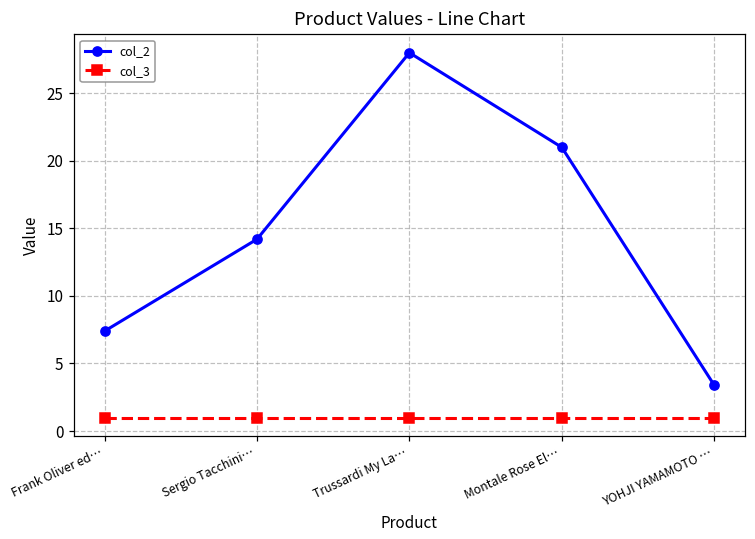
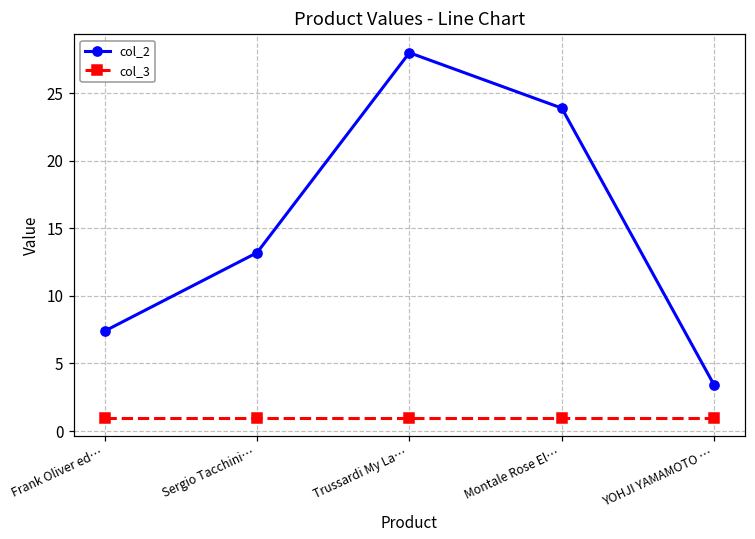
  {
    "col_2": {
      "Frank Oliver ed…": 7.4,
-     "Sergio Tacchini…": 14.2,
+     "Sergio Tacchini…": 13.2,
      "Trussardi My La…": 28.0,
-     "Montale Rose El…": 21.0,
+     "Montale Rose El…": 23.9,
      "YOHJI YAMAMOTO …": 3.4
    },
    "col_3": {
      "Frank Oliver ed…": 1.0,
      "Sergio Tacchini…": 1.0,
      "Trussardi My La…": 1.0,
      "Montale Rose El…": 1.0,
      "YOHJI YAMAMOTO …": 1.0
    }
  }
